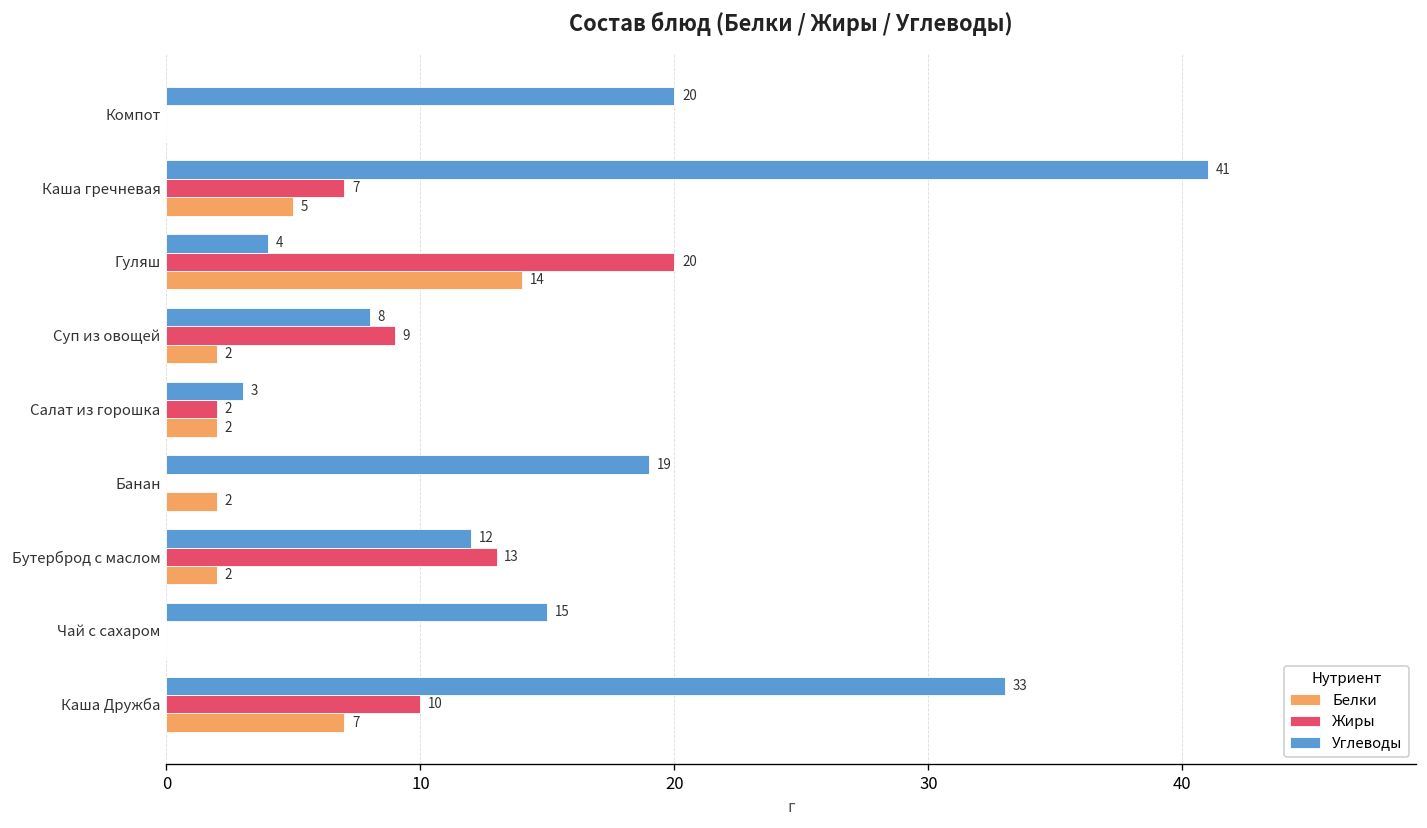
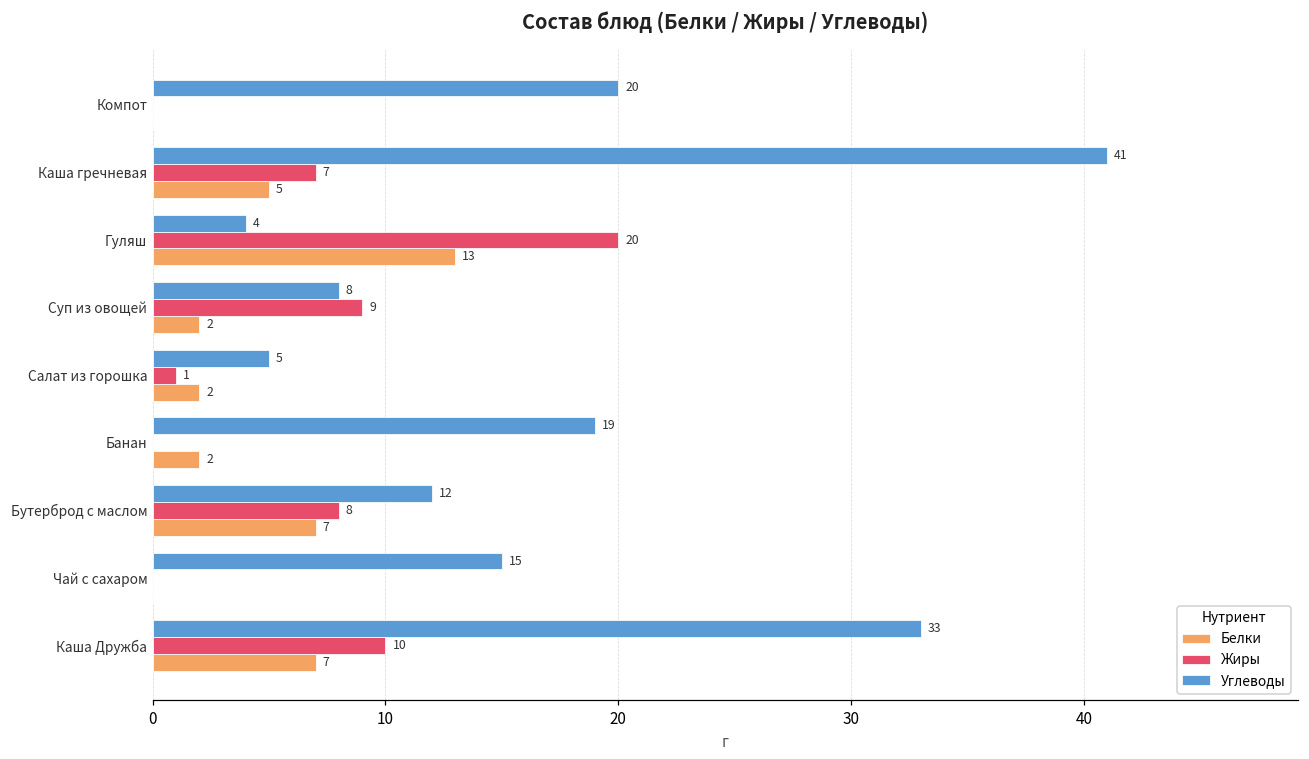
  {
    "Белки": {
      "Каша гречневая": 5,
-     "Гуляш": 14,
+     "Гуляш": 13,
      "Суп из овощей": 2,
      "Салат из горошка": 2,
      "Банан": 2,
-     "Бутерброд с маслом": 2,
+     "Бутерброд с маслом": 7,
      "Каша Дружба": 7
    },
    "Жиры": {
      "Каша гречневая": 7,
      "Гуляш": 20,
      "Суп из овощей": 9,
-     "Салат из горошка": 2,
-     "Бутерброд с маслом": 13,
+     "Салат из горошка": 1,
+     "Бутерброд с маслом": 8,
      "Каша Дружба": 10
    },
    "Углеводы": {
      "Компот": 20,
      "Каша гречневая": 41,
      "Гуляш": 4,
      "Суп из овощей": 8,
-     "Салат из горошка": 3,
+     "Салат из горошка": 5,
      "Банан": 19,
      "Бутерброд с маслом": 12,
      "Чай с сахаром": 15,
      "Каша Дружба": 33
    }
  }
